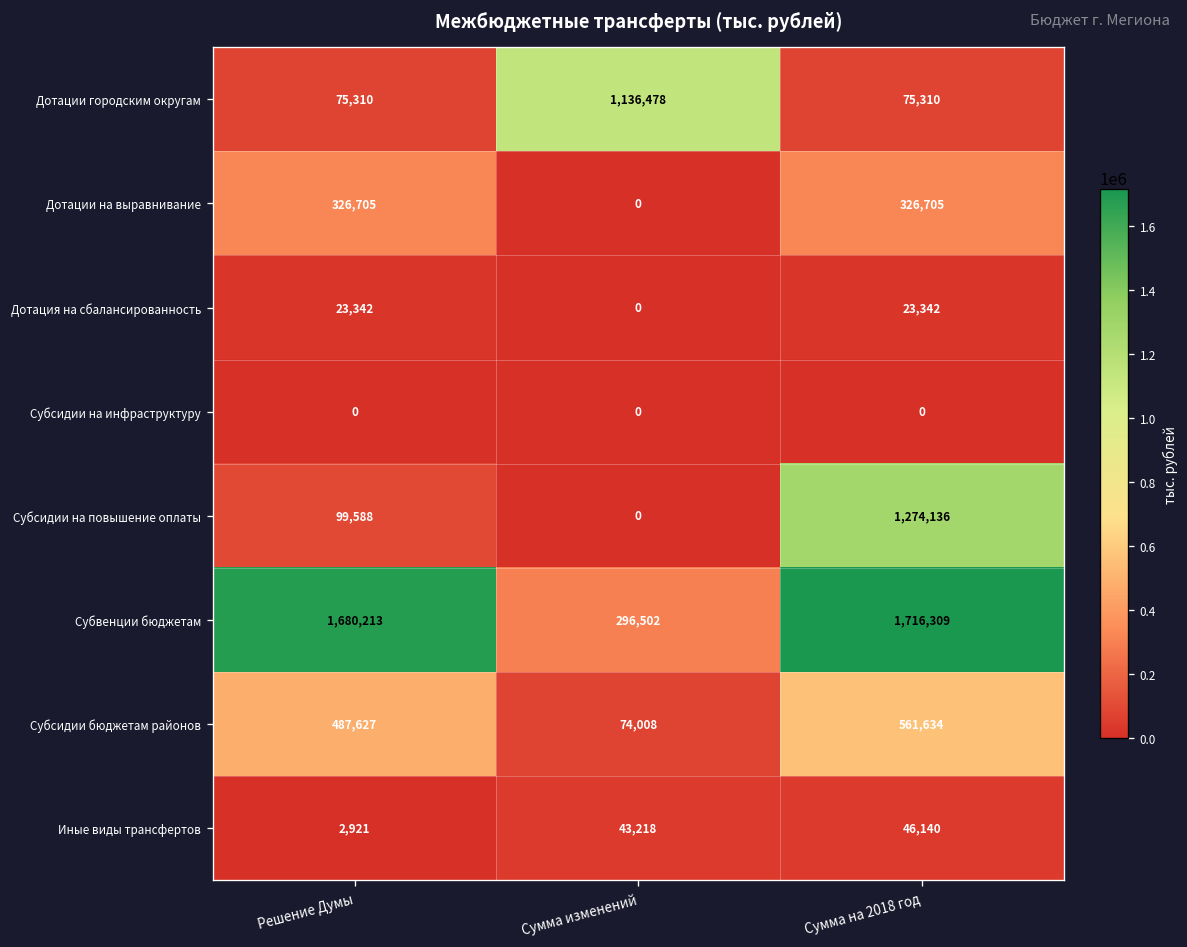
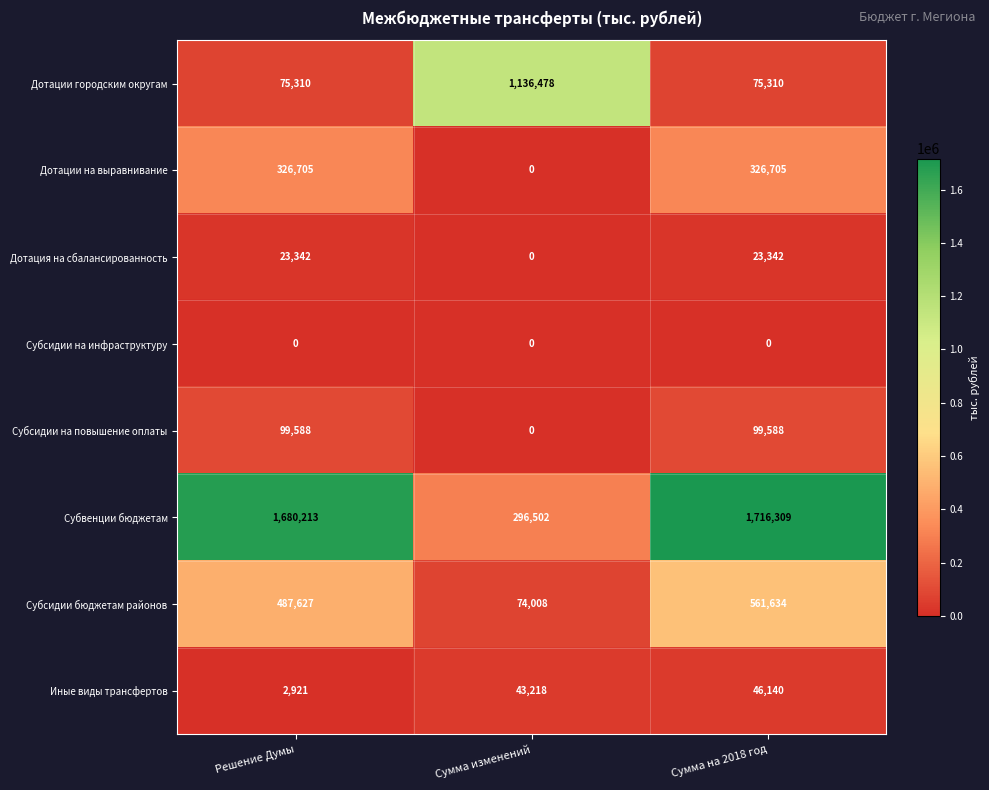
  {
    "Дотации городским округам": {
      "Решение Думы": "75,310",
      "Сумма изменений": "1,136,478",
      "Сумма на 2018 год": "75,310"
    },
    "Дотации на выравнивание": {
      "Решение Думы": "326,705",
      "Сумма изменений": "0",
      "Сумма на 2018 год": "326,705"
    },
    "Дотация на сбалансированность": {
      "Решение Думы": "23,342",
      "Сумма изменений": "0",
      "Сумма на 2018 год": "23,342"
    },
    "Субсидии на инфраструктуру": {
      "Решение Думы": "0",
      "Сумма изменений": "0",
      "Сумма на 2018 год": "0"
    },
    "Субсидии на повышение оплаты": {
      "Решение Думы": "99,588",
      "Сумма изменений": "0",
-     "Сумма на 2018 год": "1,274,136"
+     "Сумма на 2018 год": "99,588"
    },
    "Субвенции бюджетам": {
      "Решение Думы": "1,680,213",
      "Сумма изменений": "296,502",
      "Сумма на 2018 год": "1,716,309"
    },
    "Субсидии бюджетам районов": {
      "Решение Думы": "487,627",
      "Сумма изменений": "74,008",
      "Сумма на 2018 год": "561,634"
    },
    "Иные виды трансфертов": {
      "Решение Думы": "2,921",
      "Сумма изменений": "43,218",
      "Сумма на 2018 год": "46,140"
    }
  }
